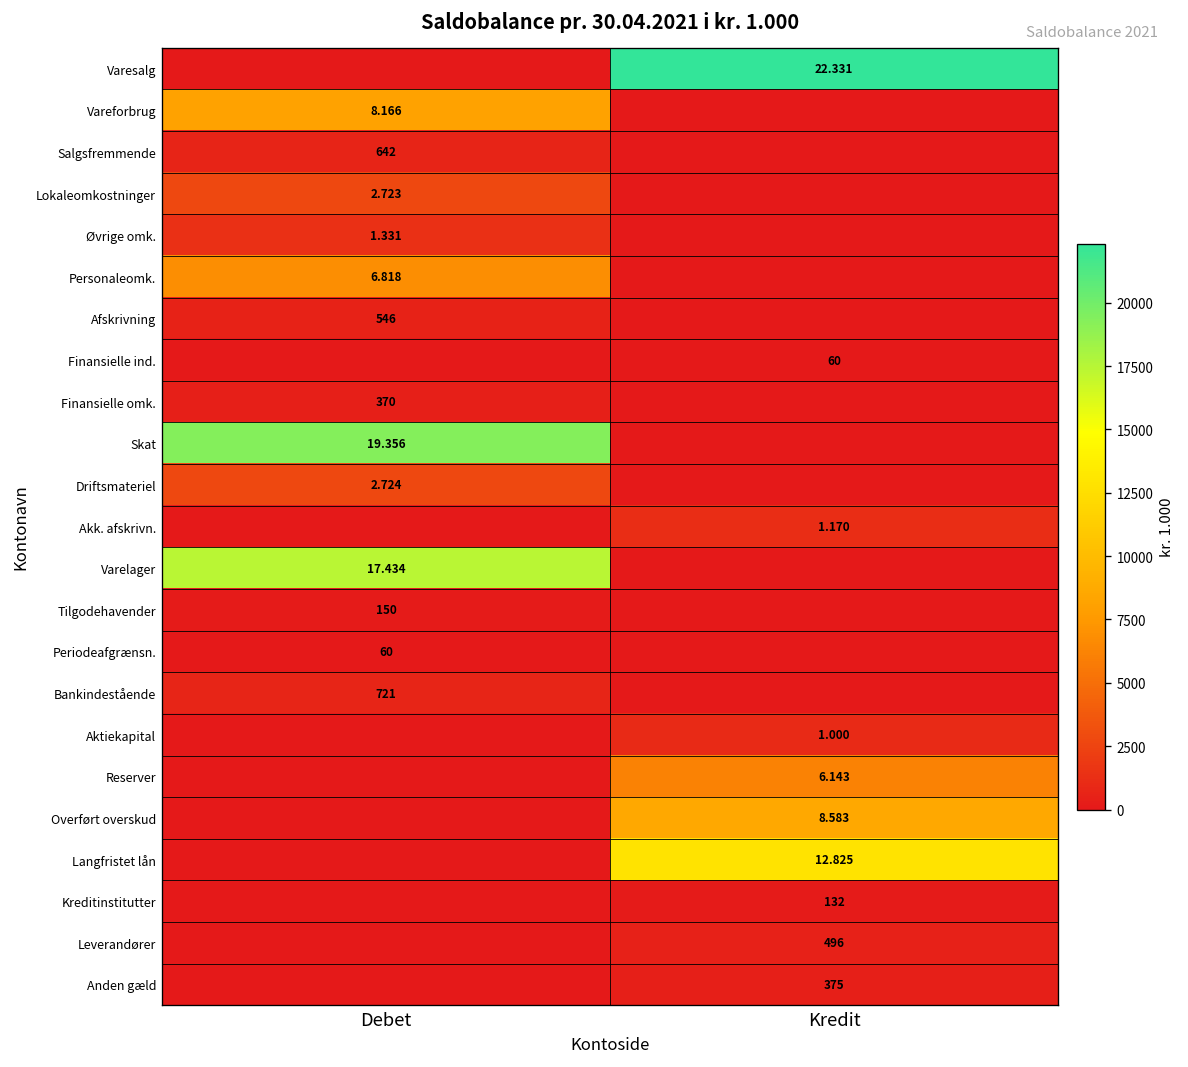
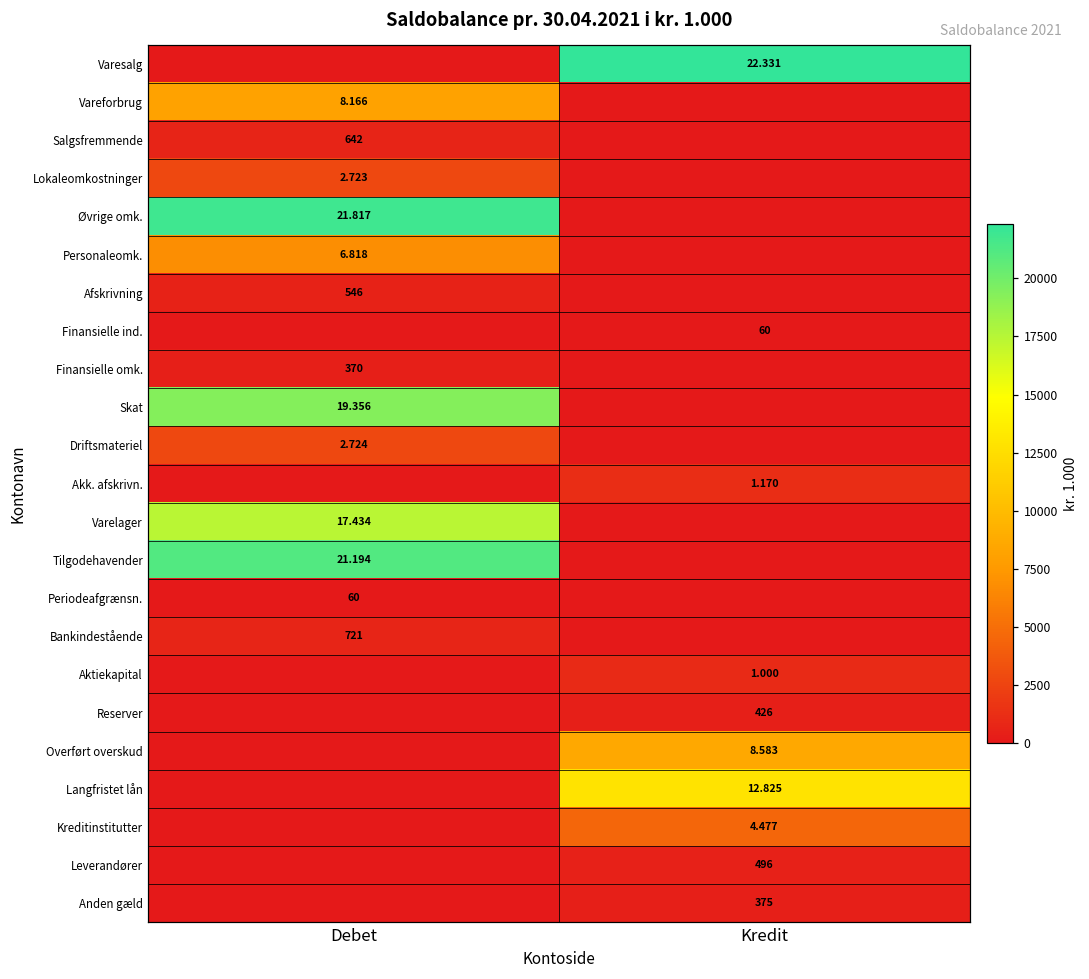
  {
    "Varesalg": {
      "Kredit": 22.331
    },
    "Vareforbrug": {
      "Debet": 8.166
    },
    "Salgsfremmende": {
      "Debet": 642
    },
    "Lokaleomkostninger": {
      "Debet": 2.723
    },
    "Øvrige omk.": {
-     "Debet": 1.331
+     "Debet": 21.817
    },
    "Personaleomk.": {
      "Debet": 6.818
    },
    "Afskrivning": {
      "Debet": 546
    },
    "Finansielle ind.": {
      "Kredit": 60
    },
    "Finansielle omk.": {
      "Debet": 370
    },
    "Skat": {
      "Debet": 19.356
    },
    "Driftsmateriel": {
      "Debet": 2.724
    },
    "Akk. afskrivn.": {
      "Kredit": 1.170
    },
    "Varelager": {
      "Debet": 17.434
    },
    "Tilgodehavender": {
-     "Debet": 150
+     "Debet": 21.194
    },
    "Periodeafgrænsn.": {
      "Debet": 60
    },
    "Bankindestående": {
      "Debet": 721
    },
    "Aktiekapital": {
      "Kredit": 1.000
    },
    "Reserver": {
-     "Kredit": 6.143
+     "Kredit": 426
    },
    "Overført overskud": {
      "Kredit": 8.583
    },
    "Langfristet lån": {
      "Kredit": 12.825
    },
    "Kreditinstitutter": {
-     "Kredit": 132
+     "Kredit": 4.477
    },
    "Leverandører": {
      "Kredit": 496
    },
    "Anden gæld": {
      "Kredit": 375
    }
  }
